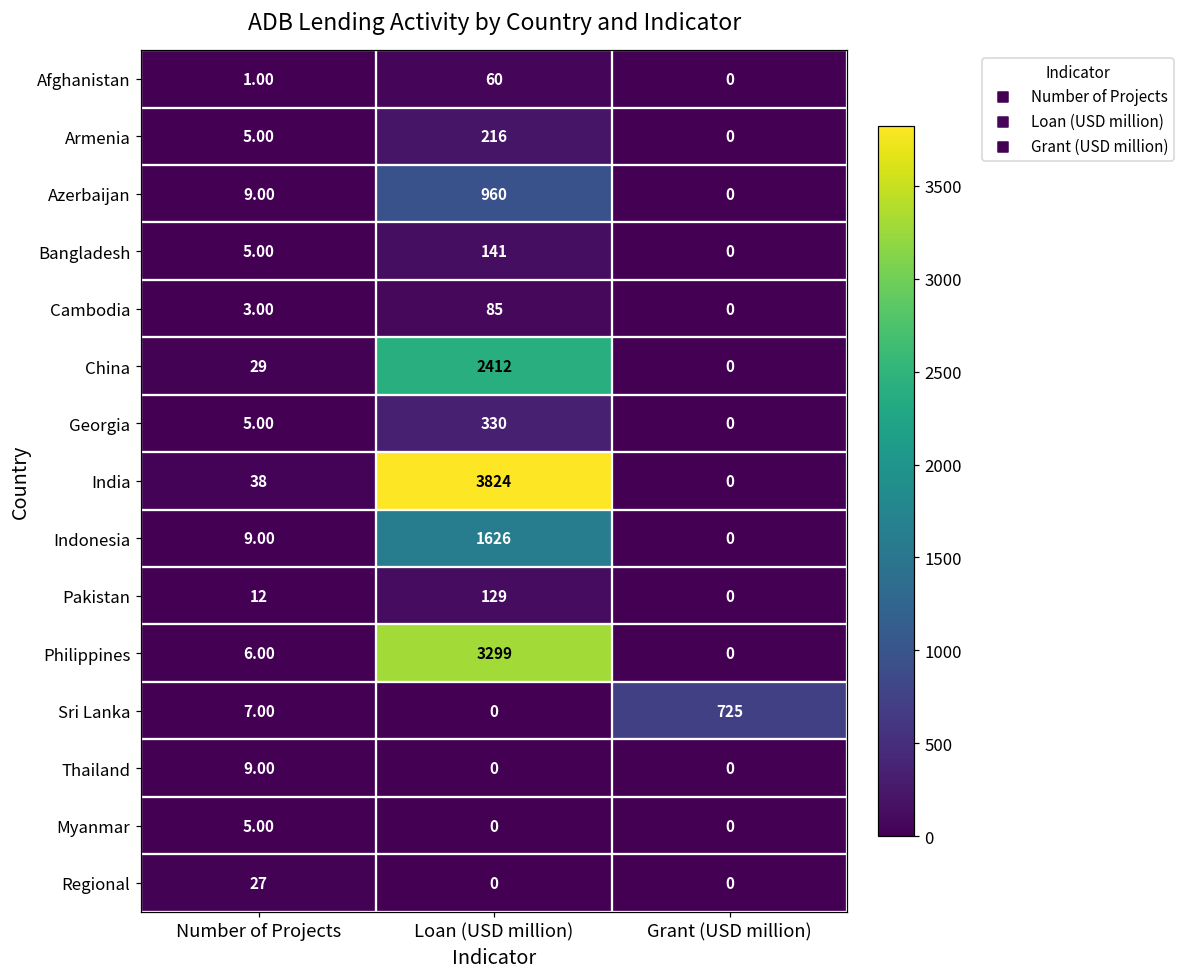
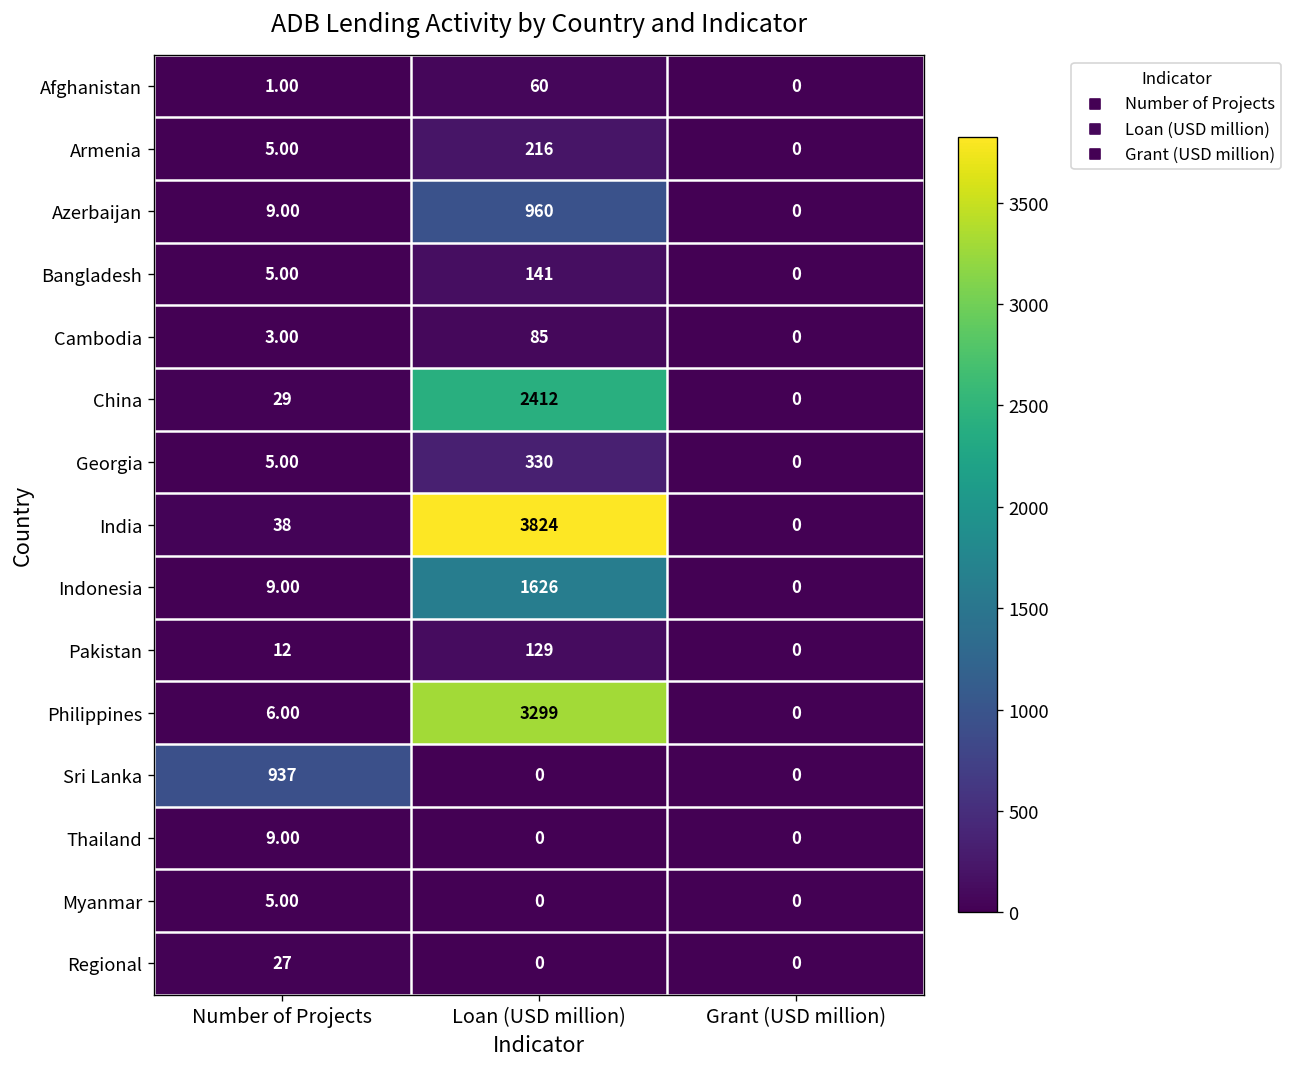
  {
    "Afghanistan": {
      "Number of Projects": 1.00,
      "Loan (USD million)": 60,
      "Grant (USD million)": 0
    },
    "Armenia": {
      "Number of Projects": 5.00,
      "Loan (USD million)": 216,
      "Grant (USD million)": 0
    },
    "Azerbaijan": {
      "Number of Projects": 9.00,
      "Loan (USD million)": 960,
      "Grant (USD million)": 0
    },
    "Bangladesh": {
      "Number of Projects": 5.00,
      "Loan (USD million)": 141,
      "Grant (USD million)": 0
    },
    "Cambodia": {
      "Number of Projects": 3.00,
      "Loan (USD million)": 85,
      "Grant (USD million)": 0
    },
    "China": {
      "Number of Projects": 29,
      "Loan (USD million)": 2412,
      "Grant (USD million)": 0
    },
    "Georgia": {
      "Number of Projects": 5.00,
      "Loan (USD million)": 330,
      "Grant (USD million)": 0
    },
    "India": {
      "Number of Projects": 38,
      "Loan (USD million)": 3824,
      "Grant (USD million)": 0
    },
    "Indonesia": {
      "Number of Projects": 9.00,
      "Loan (USD million)": 1626,
      "Grant (USD million)": 0
    },
    "Pakistan": {
      "Number of Projects": 12,
      "Loan (USD million)": 129,
      "Grant (USD million)": 0
    },
    "Philippines": {
      "Number of Projects": 6.00,
      "Loan (USD million)": 3299,
      "Grant (USD million)": 0
    },
    "Sri Lanka": {
-     "Number of Projects": 7.00,
+     "Number of Projects": 937,
      "Loan (USD million)": 0,
-     "Grant (USD million)": 725
+     "Grant (USD million)": 0
    },
    "Thailand": {
      "Number of Projects": 9.00,
      "Loan (USD million)": 0,
      "Grant (USD million)": 0
    },
    "Myanmar": {
      "Number of Projects": 5.00,
      "Loan (USD million)": 0,
      "Grant (USD million)": 0
    },
    "Regional": {
      "Number of Projects": 27,
      "Loan (USD million)": 0,
      "Grant (USD million)": 0
    }
  }
